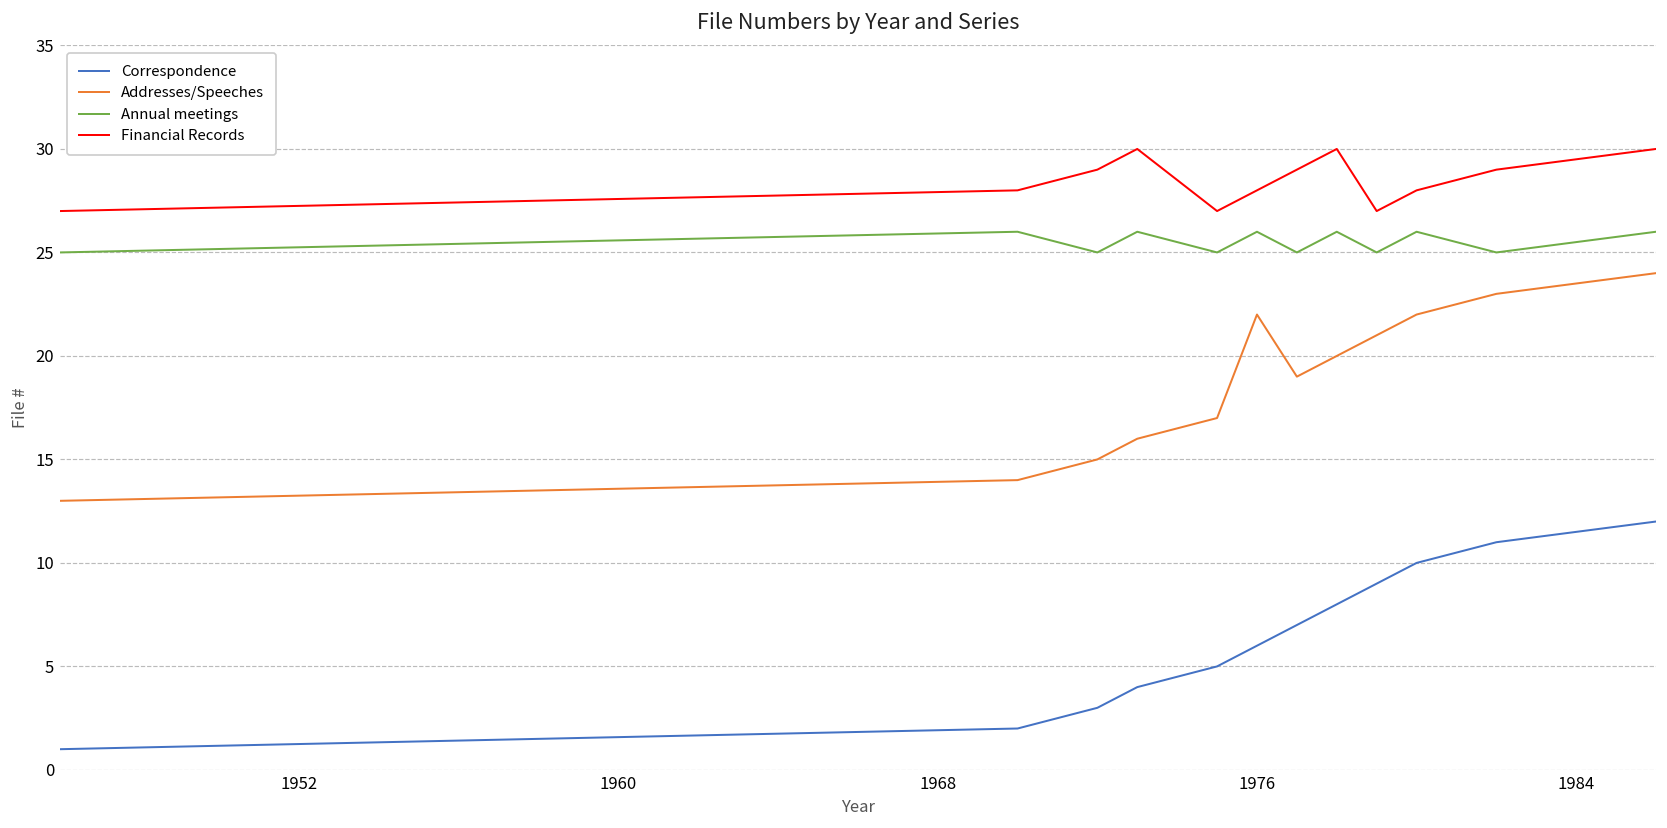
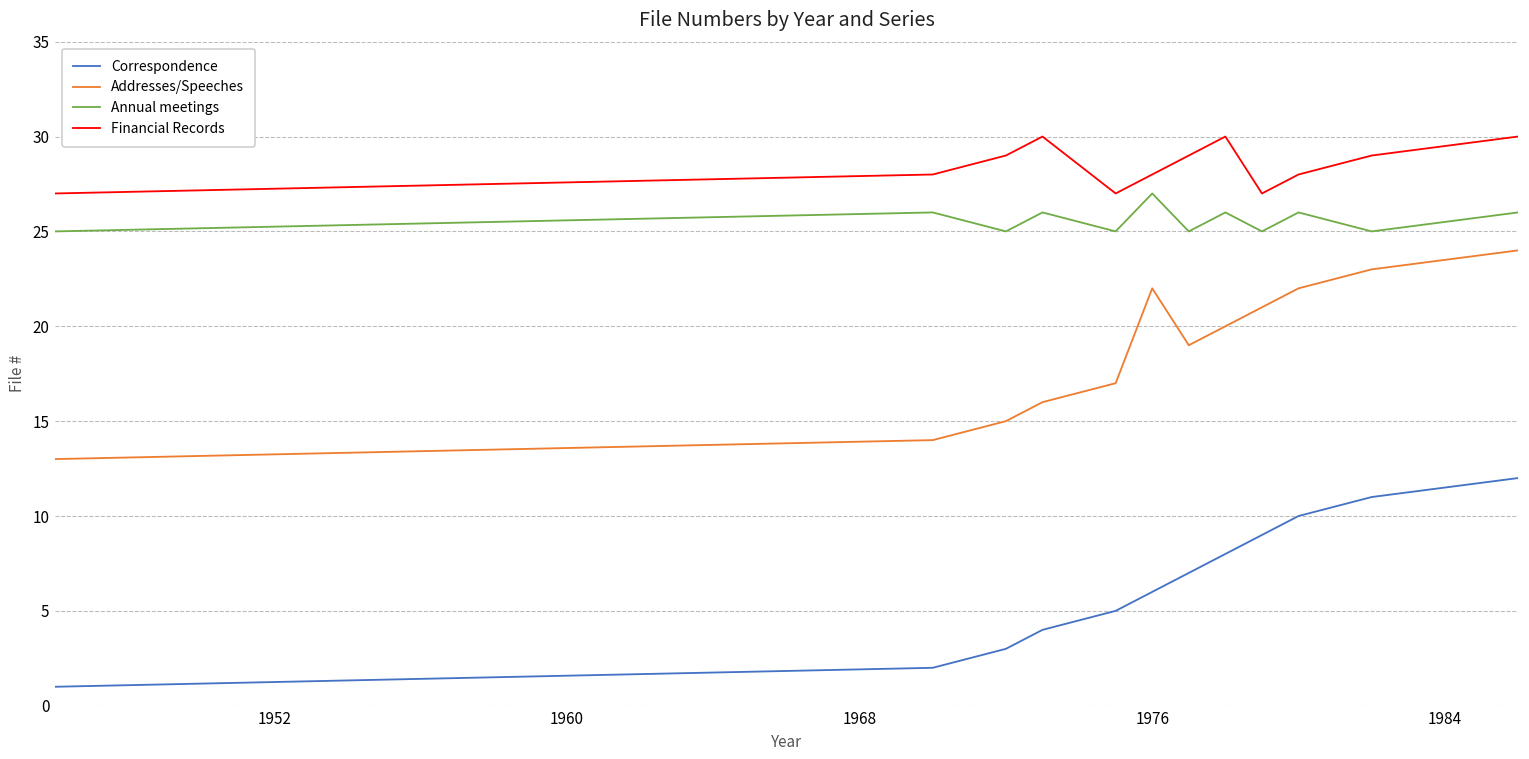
  {
    "Correspondence": {
      "1976": 6
    },
    "Addresses/Speeches": {
      "1976": 22
    },
    "Annual meetings": {
-     "1976": 26
+     "1976": 27
    },
    "Financial Records": {
      "1976": 28
    }
  }
